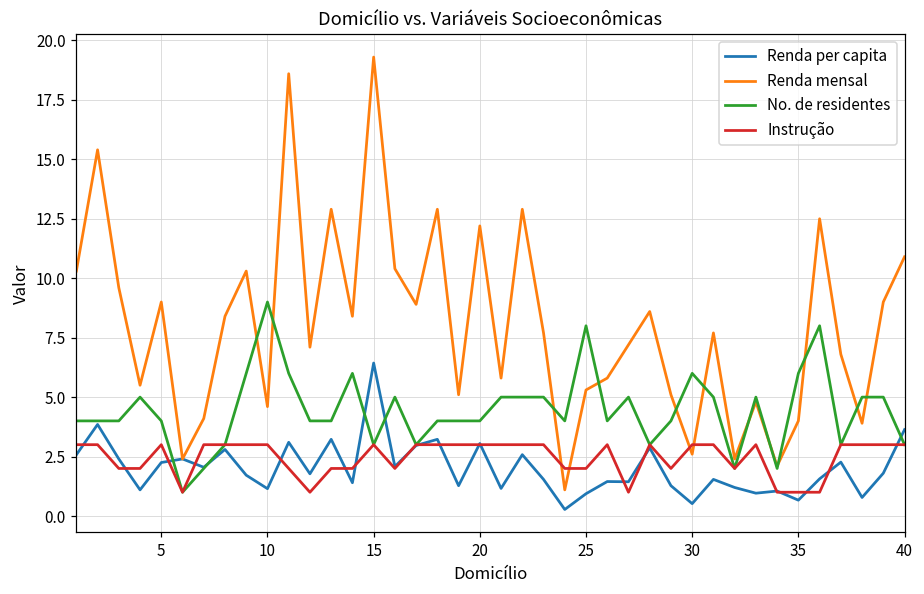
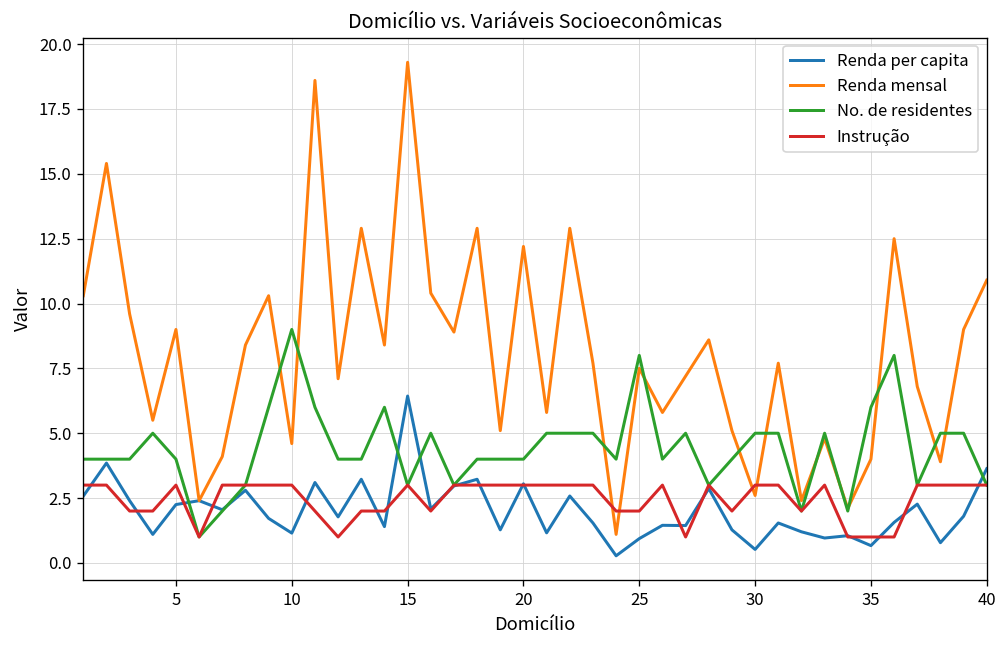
  {
    "Renda per capita": {
      "5": 2.3,
      "10": 1.2,
      "15": 6.4,
      "25": 0.9,
      "30": 0.5,
      "35": 0.7,
      "40": 3.6
    },
    "Renda mensal": {
      "5": 9.0,
      "10": 4.6,
      "15": 19.3,
      "20": 12.2,
-     "25": 5.3,
+     "25": 7.5,
      "30": 2.6,
      "35": 4.0,
      "40": 10.9
    },
    "No. de residentes": {
      "5": 4,
      "10": 9,
      "20": 4,
      "25": 8,
-     "30": 6,
+     "30": 5,
      "35": 6
    },
    "Instrução": {
      "5": 3.0,
      "10": 3.0,
      "25": 2.0,
      "30": 3.0,
      "35": 1.0
    }
  }
